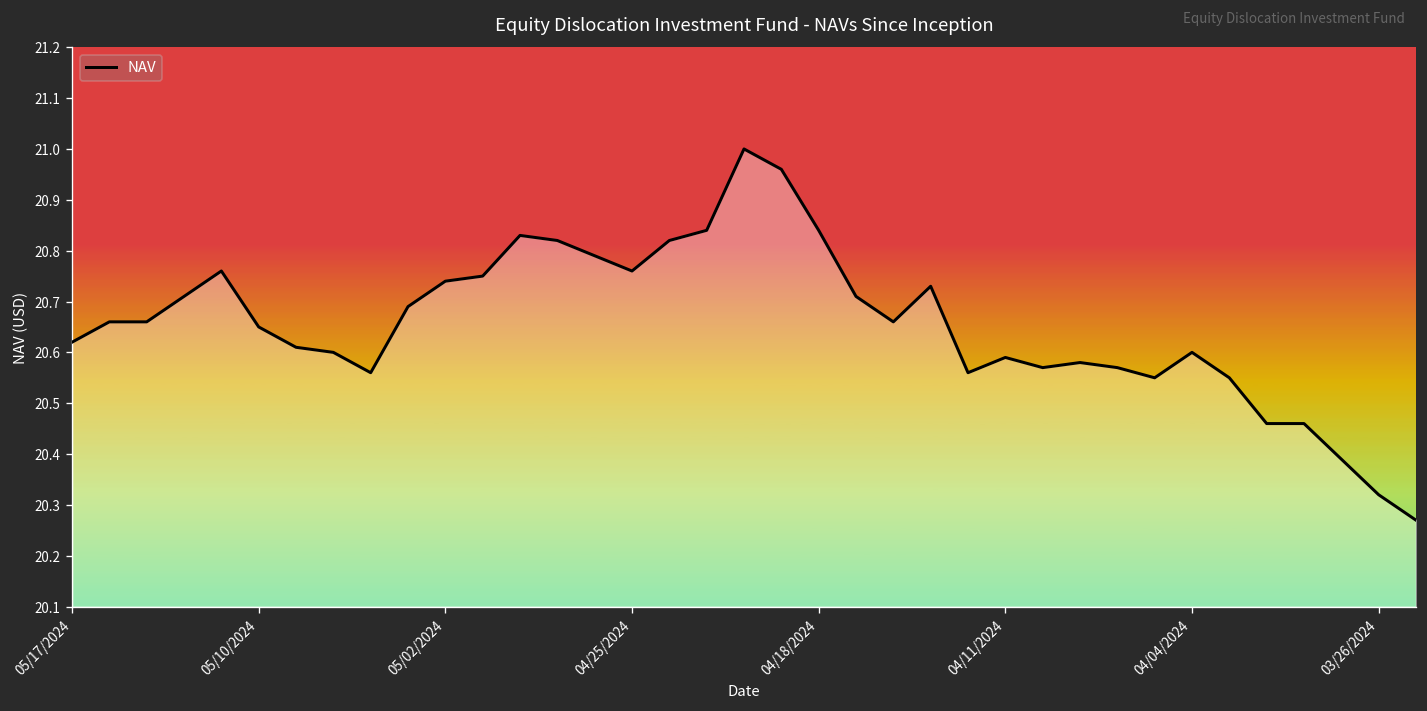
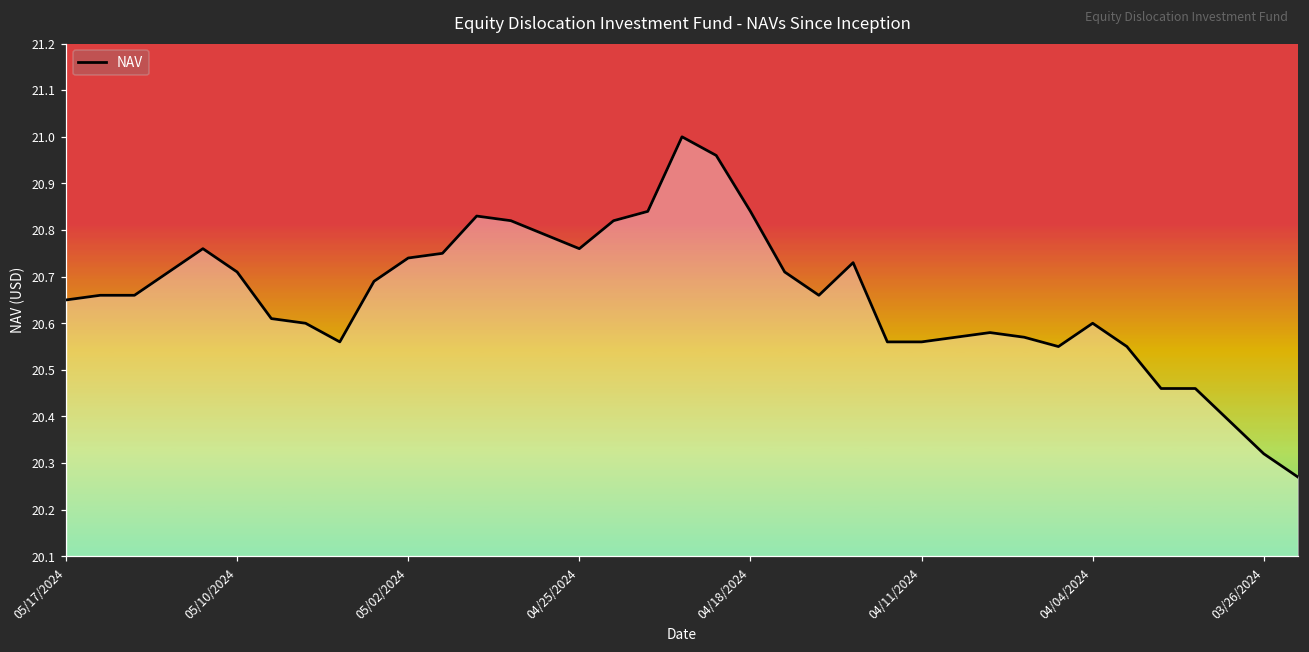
  {
-   "05/17/2024": 20.62,
-   "05/10/2024": 20.65,
+   "05/17/2024": 20.65,
+   "05/10/2024": 20.71,
    "05/02/2024": 20.74,
    "04/25/2024": 20.76,
    "04/18/2024": 20.84,
-   "04/11/2024": 20.59,
+   "04/11/2024": 20.56,
    "04/04/2024": 20.60,
    "03/26/2024": 20.32
  }
